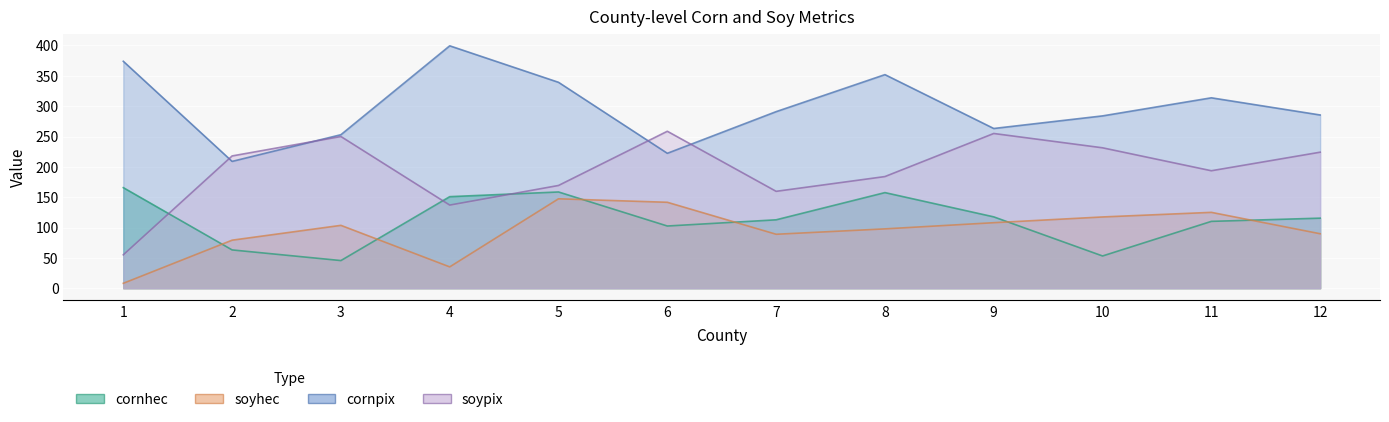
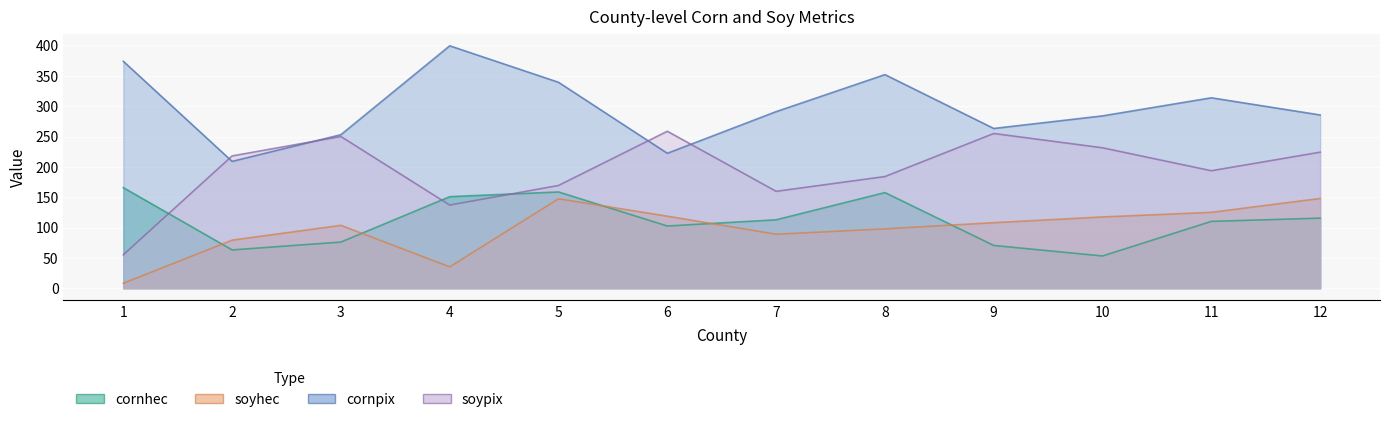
  {
    "cornhec": {
      "1": 170,
      "2": 60,
-     "3": 50,
+     "3": 80,
      "4": 150,
      "5": 160,
      "6": 100,
      "7": 110,
      "8": 160,
-     "9": 120,
+     "9": 70,
      "10": 50,
      "11": 110,
      "12": 120
    },
    "soyhec": {
      "1": 10,
      "2": 80,
      "3": 100,
      "4": 40,
      "5": 150,
-     "6": 140,
+     "6": 120,
      "7": 90,
      "8": 100,
      "9": 110,
      "10": 120,
      "11": 130,
-     "12": 90
+     "12": 150
    }
  }
